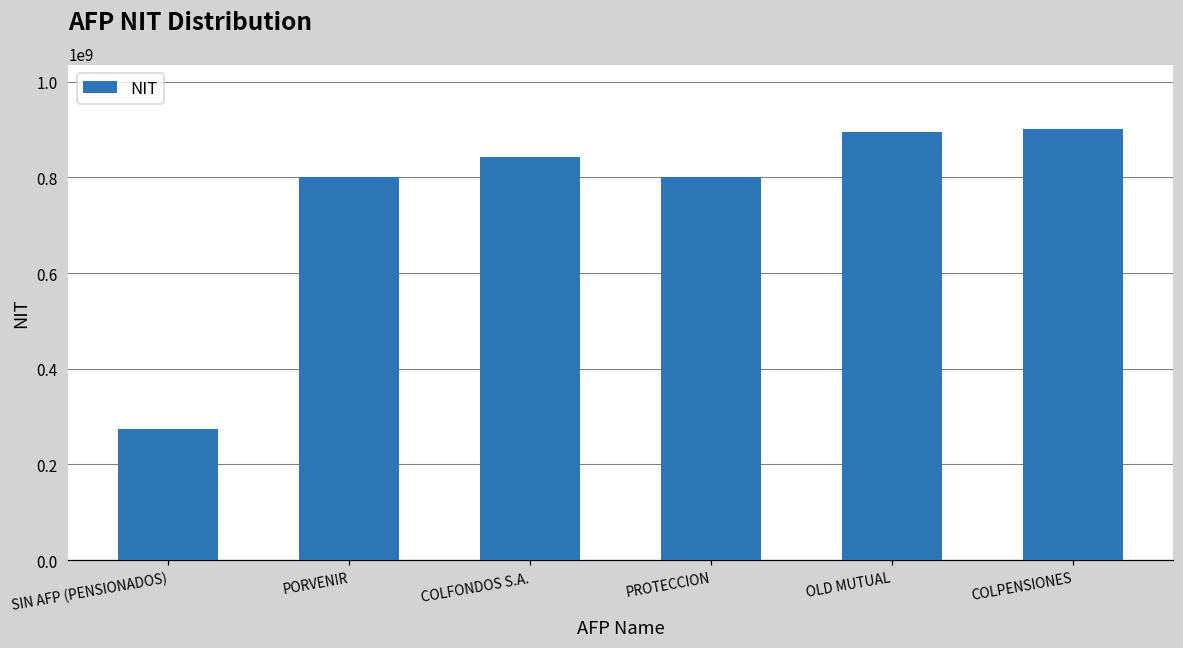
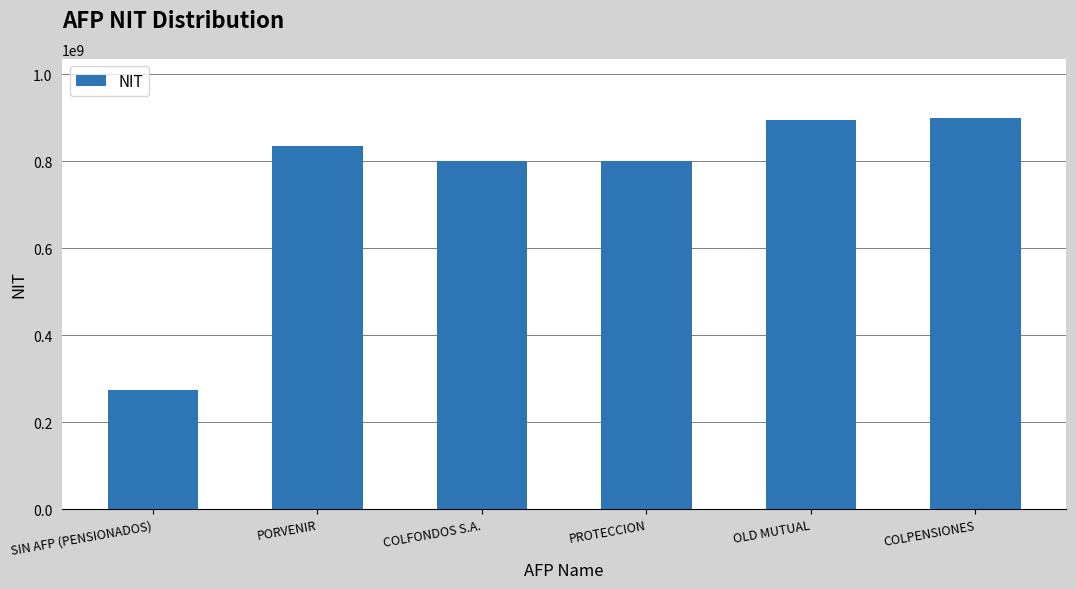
  {
    "SIN AFP (PENSIONADOS)": 270000000,
-   "PORVENIR": 800000000,
-   "COLFONDOS S.A.": 840000000,
+   "PORVENIR": 830000000,
+   "COLFONDOS S.A.": 800000000,
    "PROTECCION": 800000000,
    "OLD MUTUAL": 900000000,
    "COLPENSIONES": 900000000
  }
